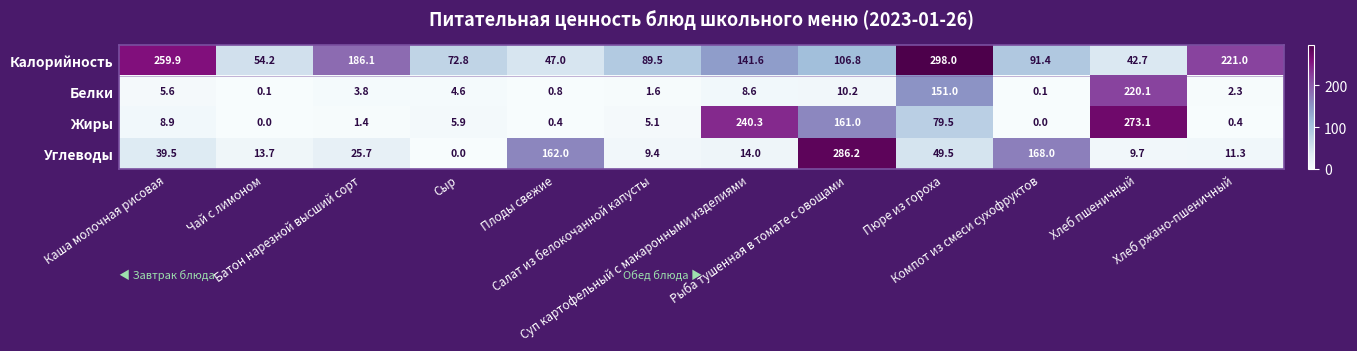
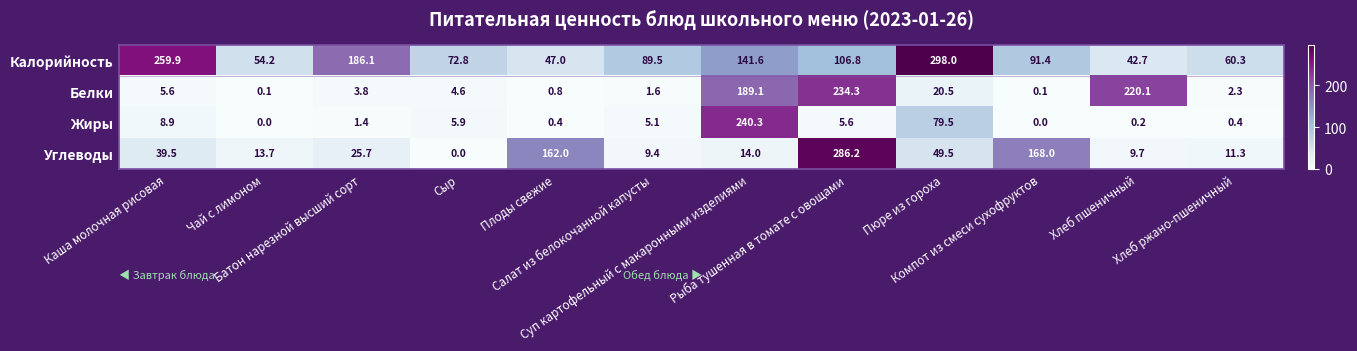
  {
    "Калорийность": {
      "Каша молочная рисовая": 259.9,
      "Чай с лимоном": 54.2,
      "Батон нарезной высший сорт": 186.1,
      "Сыр": 72.8,
      "Плоды свежие": 47.0,
      "Салат из белокочанной капусты": 89.5,
      "Суп картофельный с макаронными изделиями": 141.6,
      "Рыба тушенная в томате с овощами": 106.8,
      "Пюре из гороха": 298.0,
      "Компот из смеси сухофруктов": 91.4,
      "Хлеб пшеничный": 42.7,
-     "Хлеб ржано-пшеничный": 221.0
+     "Хлеб ржано-пшеничный": 60.3
    },
    "Белки": {
      "Каша молочная рисовая": 5.6,
      "Чай с лимоном": 0.1,
      "Батон нарезной высший сорт": 3.8,
      "Сыр": 4.6,
      "Плоды свежие": 0.8,
      "Салат из белокочанной капусты": 1.6,
-     "Суп картофельный с макаронными изделиями": 8.6,
-     "Рыба тушенная в томате с овощами": 10.2,
-     "Пюре из гороха": 151.0,
+     "Суп картофельный с макаронными изделиями": 189.1,
+     "Рыба тушенная в томате с овощами": 234.3,
+     "Пюре из гороха": 20.5,
      "Компот из смеси сухофруктов": 0.1,
      "Хлеб пшеничный": 220.1,
      "Хлеб ржано-пшеничный": 2.3
    },
    "Жиры": {
      "Каша молочная рисовая": 8.9,
      "Чай с лимоном": 0.0,
      "Батон нарезной высший сорт": 1.4,
      "Сыр": 5.9,
      "Плоды свежие": 0.4,
      "Салат из белокочанной капусты": 5.1,
      "Суп картофельный с макаронными изделиями": 240.3,
-     "Рыба тушенная в томате с овощами": 161.0,
+     "Рыба тушенная в томате с овощами": 5.6,
      "Пюре из гороха": 79.5,
      "Компот из смеси сухофруктов": 0.0,
-     "Хлеб пшеничный": 273.1,
+     "Хлеб пшеничный": 0.2,
      "Хлеб ржано-пшеничный": 0.4
    },
    "Углеводы": {
      "Каша молочная рисовая": 39.5,
      "Чай с лимоном": 13.7,
      "Батон нарезной высший сорт": 25.7,
      "Сыр": 0.0,
      "Плоды свежие": 162.0,
      "Салат из белокочанной капусты": 9.4,
      "Суп картофельный с макаронными изделиями": 14.0,
      "Рыба тушенная в томате с овощами": 286.2,
      "Пюре из гороха": 49.5,
      "Компот из смеси сухофруктов": 168.0,
      "Хлеб пшеничный": 9.7,
      "Хлеб ржано-пшеничный": 11.3
    }
  }
